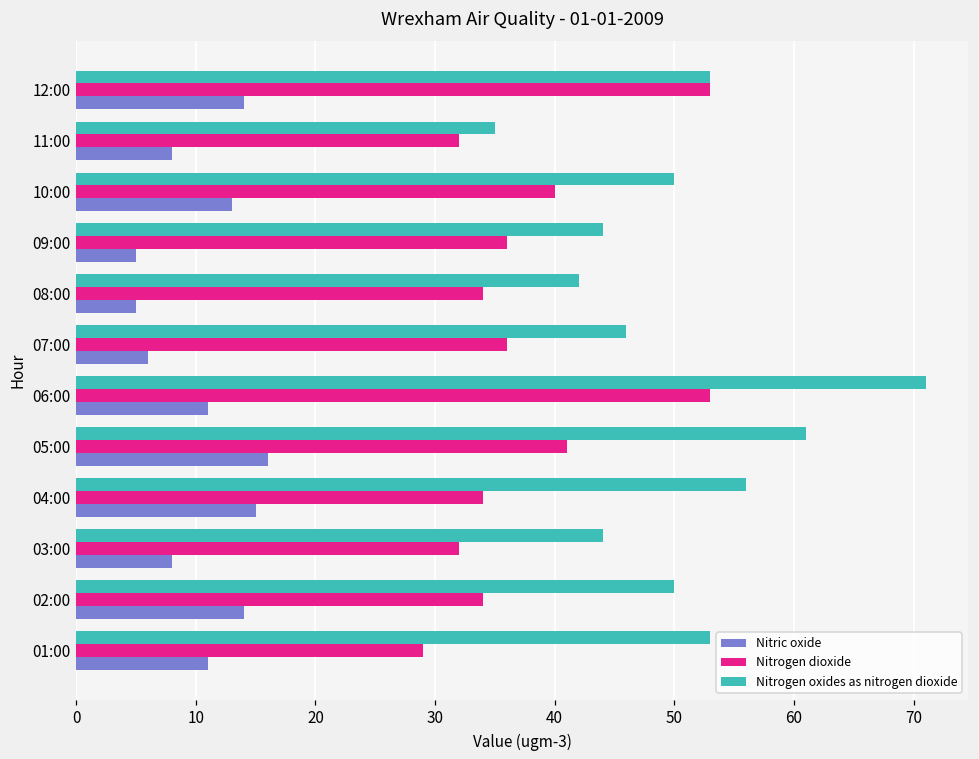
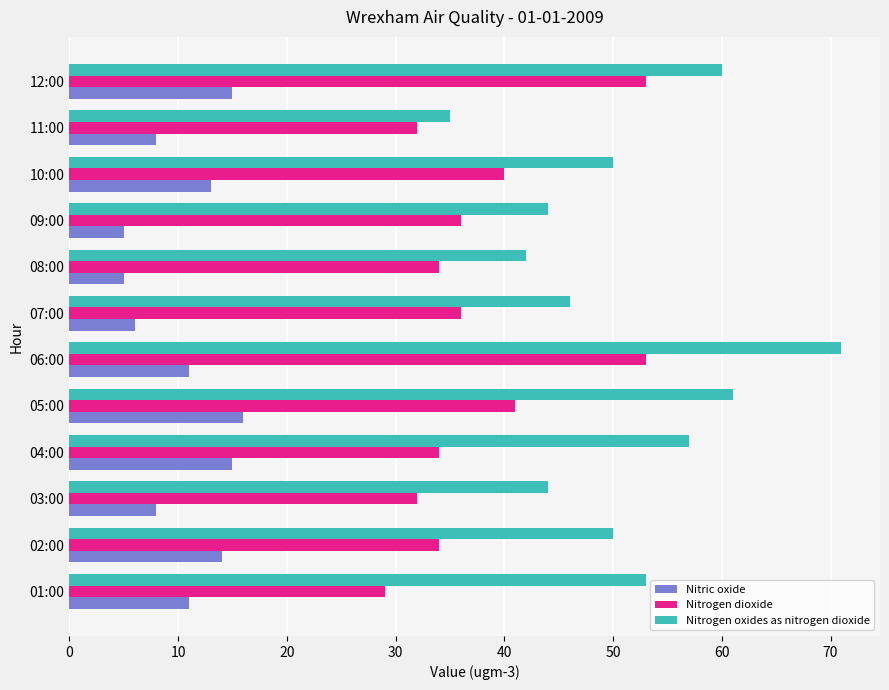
  {
    "Nitric oxide": {
-     "12:00": 14,
+     "12:00": 15,
      "11:00": 8,
      "10:00": 13,
      "09:00": 5,
      "08:00": 5,
      "07:00": 6,
      "06:00": 11,
      "05:00": 16,
      "04:00": 15,
      "03:00": 8,
      "02:00": 14,
      "01:00": 11
    },
    "Nitrogen dioxide": {
      "12:00": 53,
      "11:00": 32,
      "10:00": 40,
      "09:00": 36,
      "08:00": 34,
      "07:00": 36,
      "06:00": 53,
      "05:00": 41,
      "04:00": 34,
      "03:00": 32,
      "02:00": 34,
      "01:00": 29
    },
    "Nitrogen oxides as nitrogen dioxide": {
-     "12:00": 53,
+     "12:00": 60,
      "11:00": 35,
      "10:00": 50,
      "09:00": 44,
      "08:00": 42,
      "07:00": 46,
      "06:00": 71,
      "05:00": 61,
-     "04:00": 56,
+     "04:00": 57,
      "03:00": 44,
      "02:00": 50,
      "01:00": 53
    }
  }
